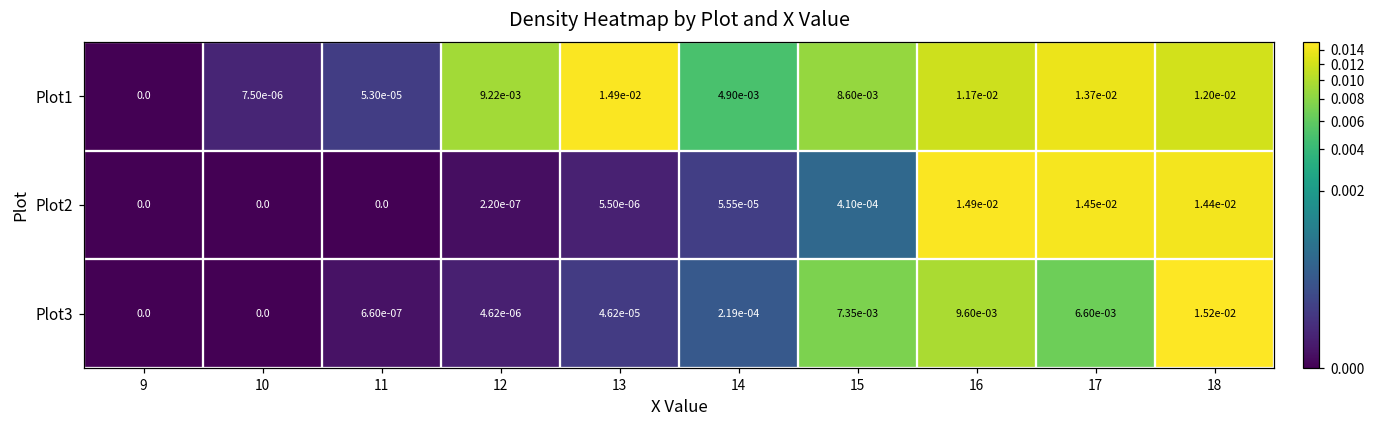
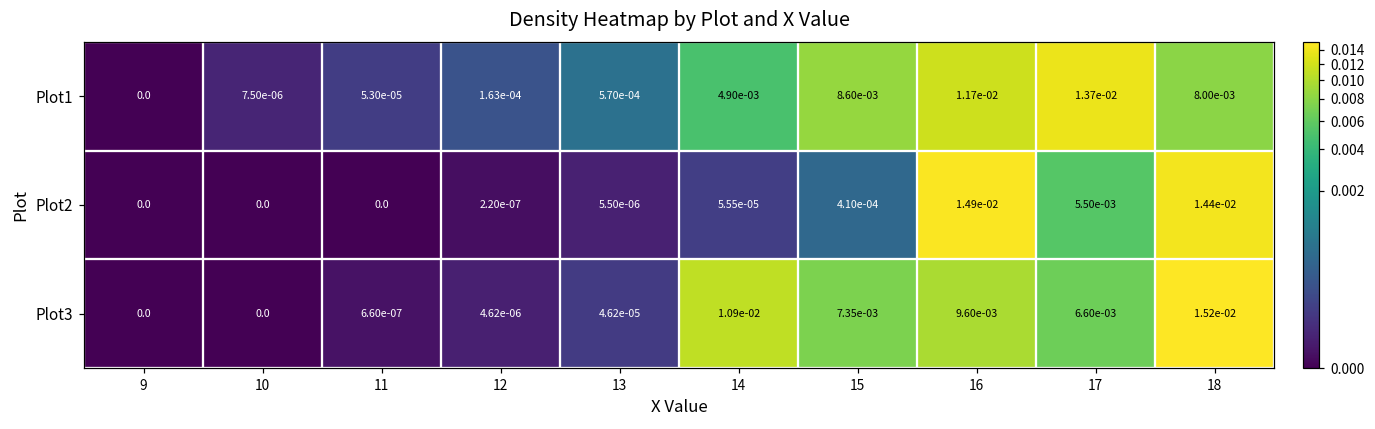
  {
    "Plot1": {
      "9": "0.0",
      "10": "7.50e-06",
      "11": "5.30e-05",
-     "12": "9.22e-03",
-     "13": "1.49e-02",
+     "12": "1.63e-04",
+     "13": "5.70e-04",
      "14": "4.90e-03",
      "15": "8.60e-03",
      "16": "1.17e-02",
      "17": "1.37e-02",
-     "18": "1.20e-02"
+     "18": "8.00e-03"
    },
    "Plot2": {
      "9": "0.0",
      "10": "0.0",
      "11": "0.0",
      "12": "2.20e-07",
      "13": "5.50e-06",
      "14": "5.55e-05",
      "15": "4.10e-04",
      "16": "1.49e-02",
-     "17": "1.45e-02",
+     "17": "5.50e-03",
      "18": "1.44e-02"
    },
    "Plot3": {
      "9": "0.0",
      "10": "0.0",
      "11": "6.60e-07",
      "12": "4.62e-06",
      "13": "4.62e-05",
-     "14": "2.19e-04",
+     "14": "1.09e-02",
      "15": "7.35e-03",
      "16": "9.60e-03",
      "17": "6.60e-03",
      "18": "1.52e-02"
    }
  }
